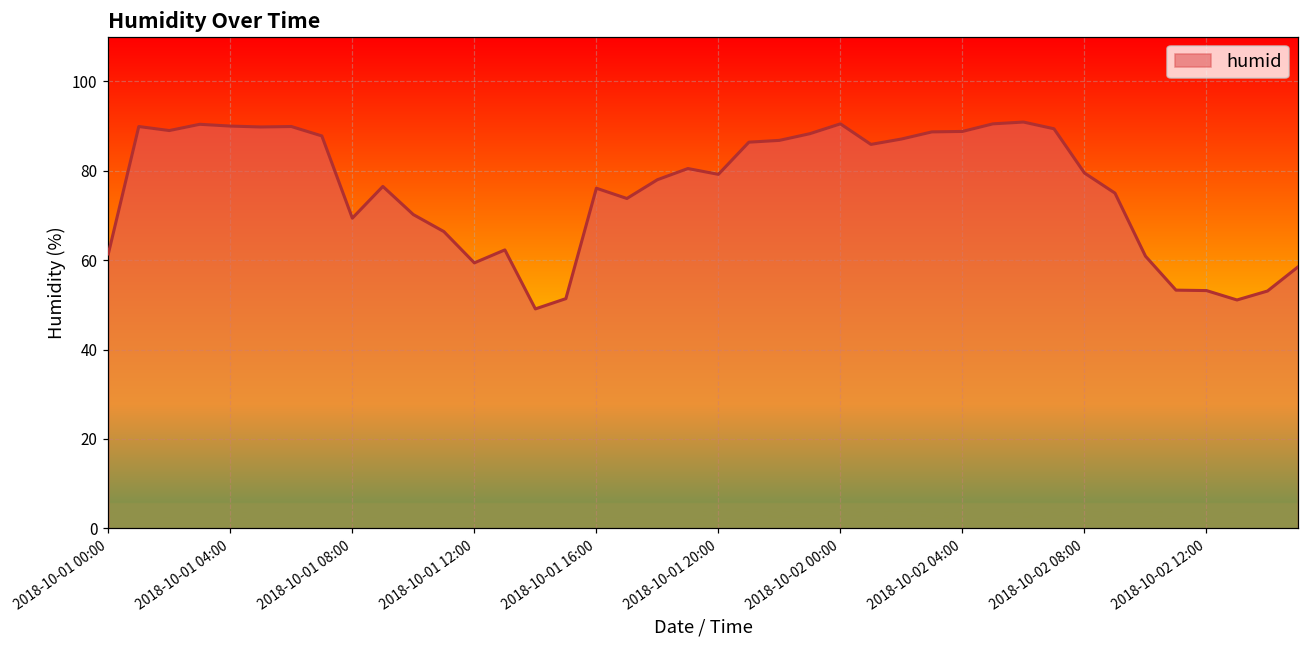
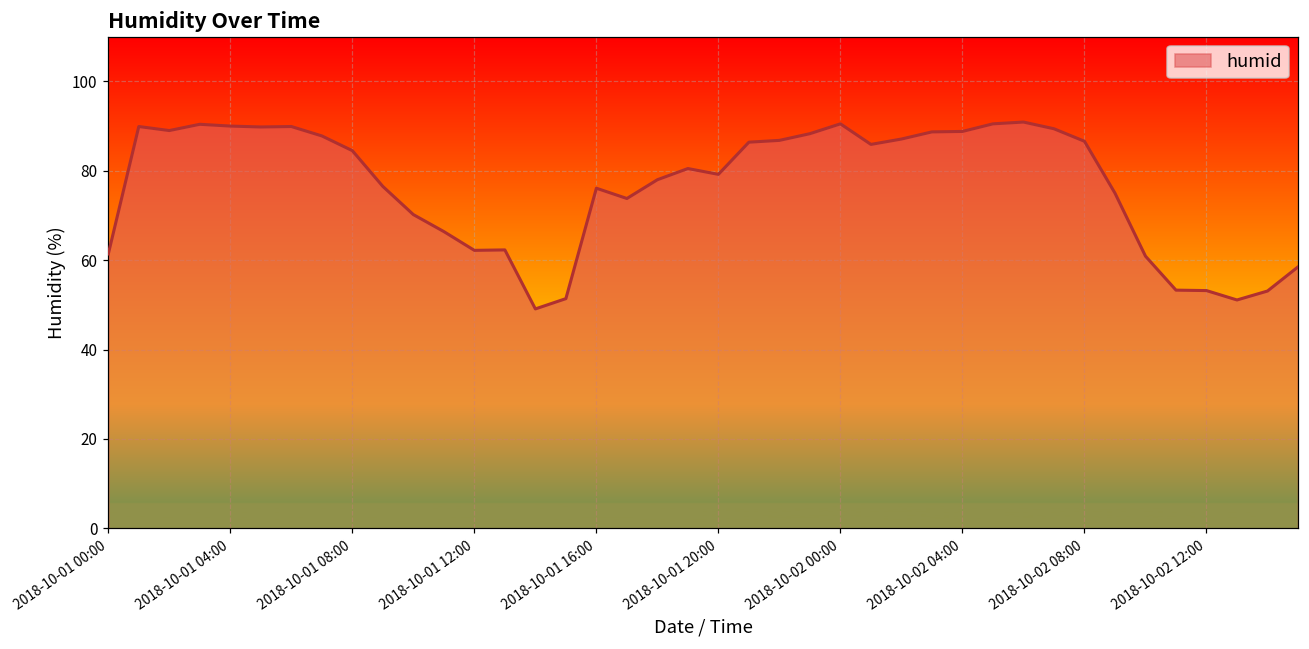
  {
    "2018-10-01 00:00": 61,
    "2018-10-01 04:00": 90,
-   "2018-10-01 08:00": 69,
-   "2018-10-01 12:00": 59,
+   "2018-10-01 08:00": 85,
+   "2018-10-01 12:00": 62,
    "2018-10-01 16:00": 76,
    "2018-10-01 20:00": 79,
    "2018-10-02 00:00": 91,
    "2018-10-02 04:00": 89,
-   "2018-10-02 08:00": 80,
+   "2018-10-02 08:00": 87,
    "2018-10-02 12:00": 53
  }
